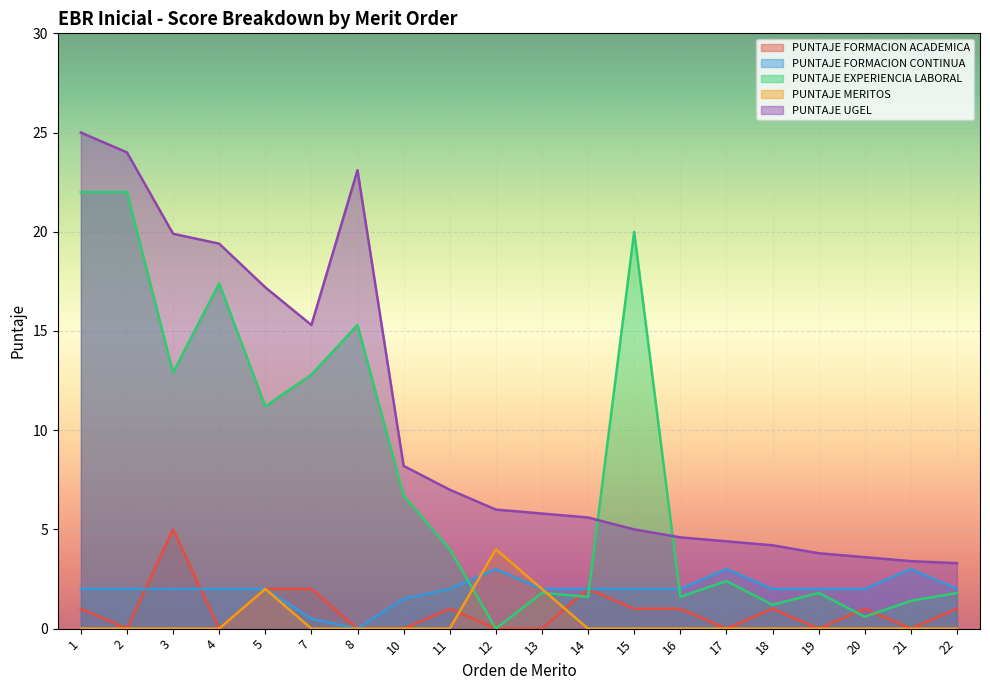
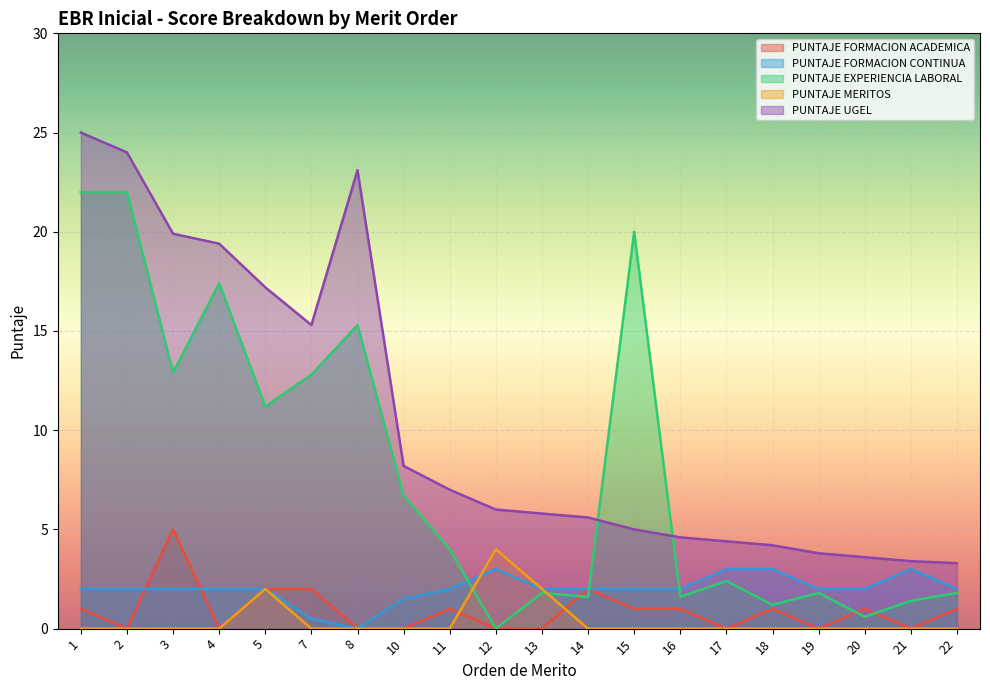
  {
    "PUNTAJE FORMACION ACADEMICA": {
      "1": 1,
      "3": 5,
      "7": 2,
      "11": 1,
      "13": 0,
      "15": 1,
      "16": 1,
      "18": 1,
      "20": 1,
      "22": 1
    },
    "PUNTAJE FORMACION CONTINUA": {
      "1": 2,
      "2": 2,
      "3": 2,
      "4": 2,
      "7": 0.5,
      "10": 1.5,
      "11": 2,
      "12": 3,
      "15": 2,
      "16": 2,
      "17": 3,
-     "18": 2,
+     "18": 3,
      "19": 2,
      "20": 2,
      "21": 3,
      "22": 2
    },
    "PUNTAJE EXPERIENCIA LABORAL": {
      "1": 22,
      "2": 22,
      "3": 13,
      "4": 17.4,
      "5": 11.2,
      "7": 12.8,
      "8": 15.3,
      "10": 6.7,
      "11": 4,
      "13": 1.8,
      "14": 1.6,
      "15": 20,
      "16": 1.6,
      "17": 2.4,
      "18": 1.2,
      "19": 1.8,
      "20": 0.6,
      "21": 1.4,
      "22": 1.8
    },
    "PUNTAJE MERITOS": {
      "1": 0,
      "3": 0,
      "7": 0,
      "11": 0,
      "12": 4,
      "14": 0,
      "15": 0,
      "16": 0,
      "18": 0,
      "20": 0,
      "22": 0
    },
    "PUNTAJE UGEL": {
      "1": 25,
      "2": 24,
      "3": 20,
      "4": 19.4,
      "5": 17.2,
      "7": 15.3,
      "8": 23,
      "10": 8.2,
      "11": 7,
      "12": 6,
      "13": 5.8,
      "14": 5.6,
      "15": 5,
      "16": 4.6,
      "17": 4.4,
      "18": 4.2,
      "19": 3.8,
      "20": 3.6,
      "21": 3.4,
      "22": 3.3
    }
  }
